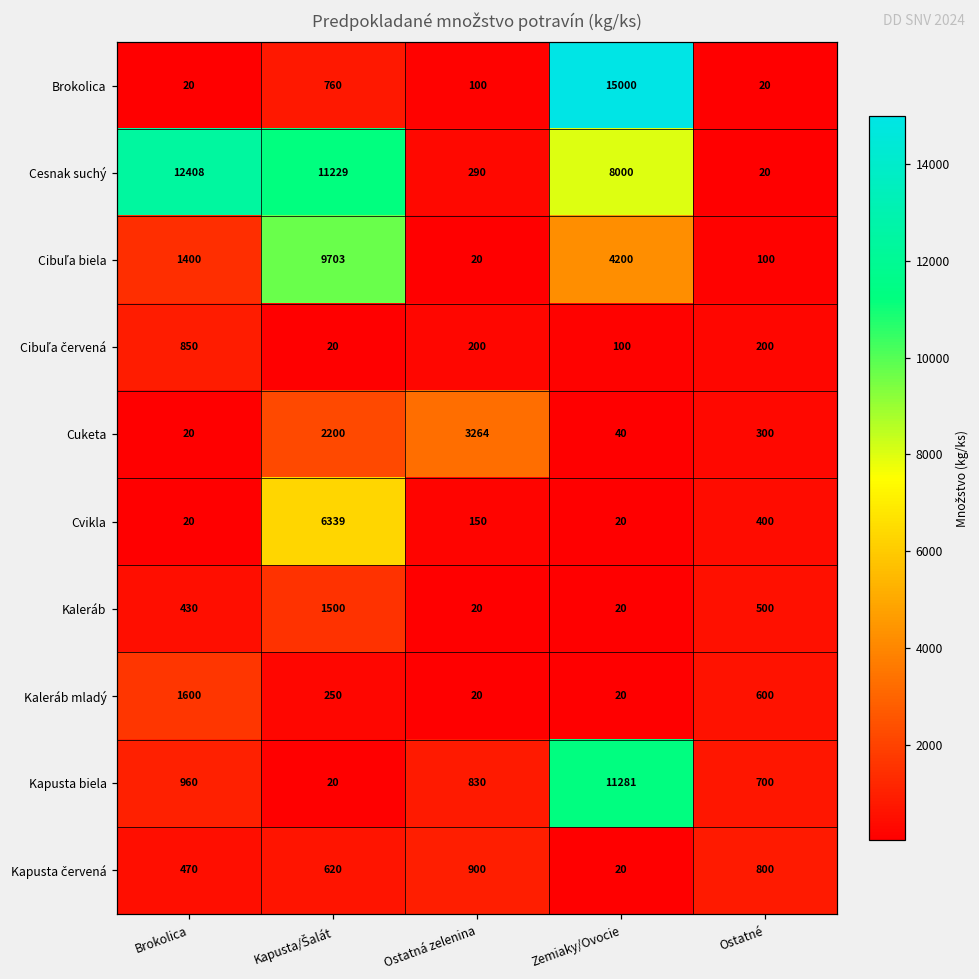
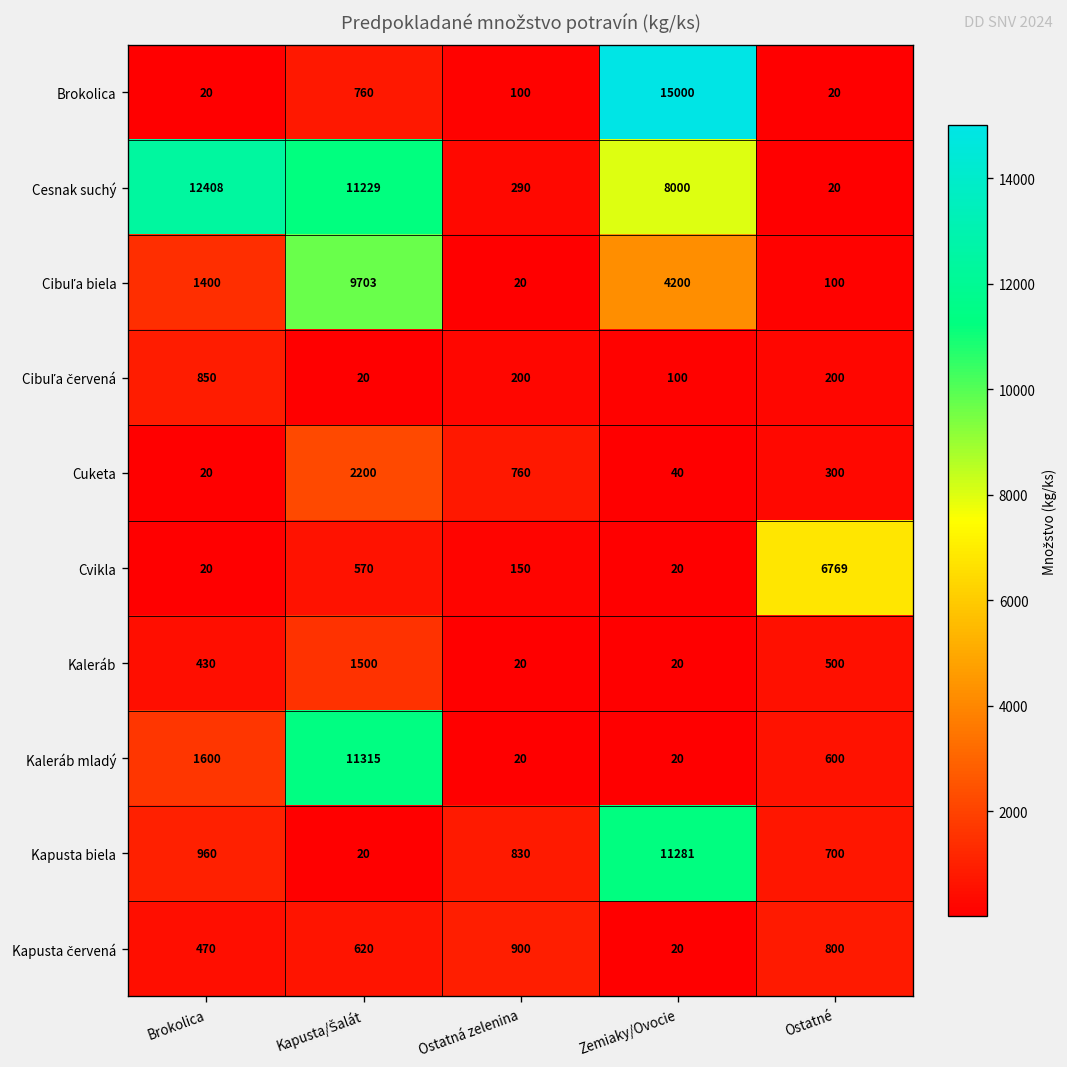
  {
    "Brokolica": {
      "Brokolica": 20,
      "Kapusta/Šalát": 760,
      "Ostatná zelenina": 100,
      "Zemiaky/Ovocie": 15000,
      "Ostatné": 20
    },
    "Cesnak suchý": {
      "Brokolica": 12408,
      "Kapusta/Šalát": 11229,
      "Ostatná zelenina": 290,
      "Zemiaky/Ovocie": 8000,
      "Ostatné": 20
    },
    "Cibuľa biela": {
      "Brokolica": 1400,
      "Kapusta/Šalát": 9703,
      "Ostatná zelenina": 20,
      "Zemiaky/Ovocie": 4200,
      "Ostatné": 100
    },
    "Cibuľa červená": {
      "Brokolica": 850,
      "Kapusta/Šalát": 20,
      "Ostatná zelenina": 200,
      "Zemiaky/Ovocie": 100,
      "Ostatné": 200
    },
    "Cuketa": {
      "Brokolica": 20,
      "Kapusta/Šalát": 2200,
-     "Ostatná zelenina": 3264,
+     "Ostatná zelenina": 760,
      "Zemiaky/Ovocie": 40,
      "Ostatné": 300
    },
    "Cvikla": {
      "Brokolica": 20,
-     "Kapusta/Šalát": 6339,
+     "Kapusta/Šalát": 570,
      "Ostatná zelenina": 150,
      "Zemiaky/Ovocie": 20,
-     "Ostatné": 400
+     "Ostatné": 6769
    },
    "Kaleráb": {
      "Brokolica": 430,
      "Kapusta/Šalát": 1500,
      "Ostatná zelenina": 20,
      "Zemiaky/Ovocie": 20,
      "Ostatné": 500
    },
    "Kaleráb mladý": {
      "Brokolica": 1600,
-     "Kapusta/Šalát": 250,
+     "Kapusta/Šalát": 11315,
      "Ostatná zelenina": 20,
      "Zemiaky/Ovocie": 20,
      "Ostatné": 600
    },
    "Kapusta biela": {
      "Brokolica": 960,
      "Kapusta/Šalát": 20,
      "Ostatná zelenina": 830,
      "Zemiaky/Ovocie": 11281,
      "Ostatné": 700
    },
    "Kapusta červená": {
      "Brokolica": 470,
      "Kapusta/Šalát": 620,
      "Ostatná zelenina": 900,
      "Zemiaky/Ovocie": 20,
      "Ostatné": 800
    }
  }
